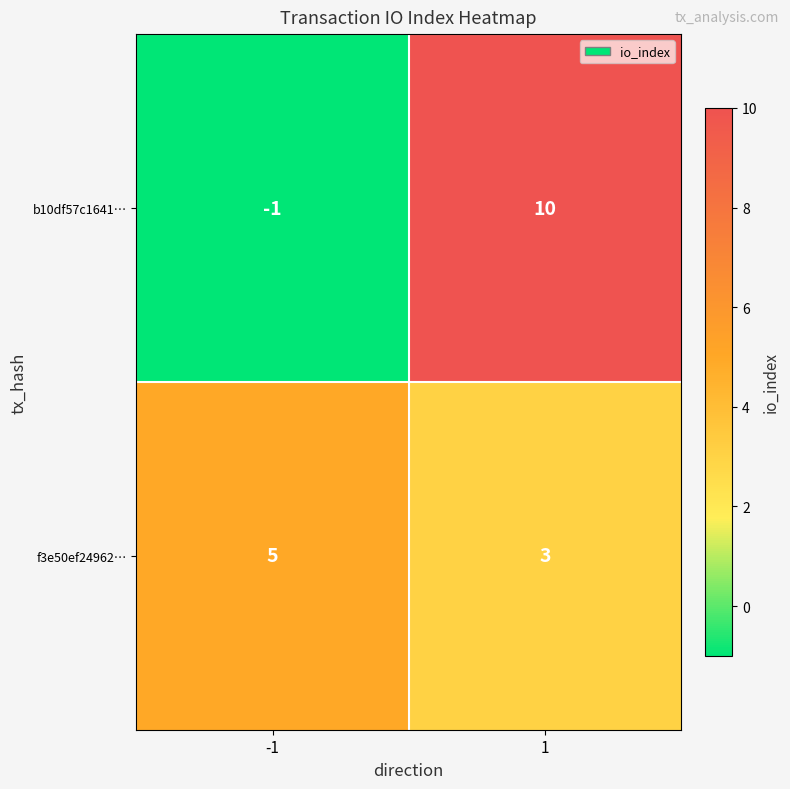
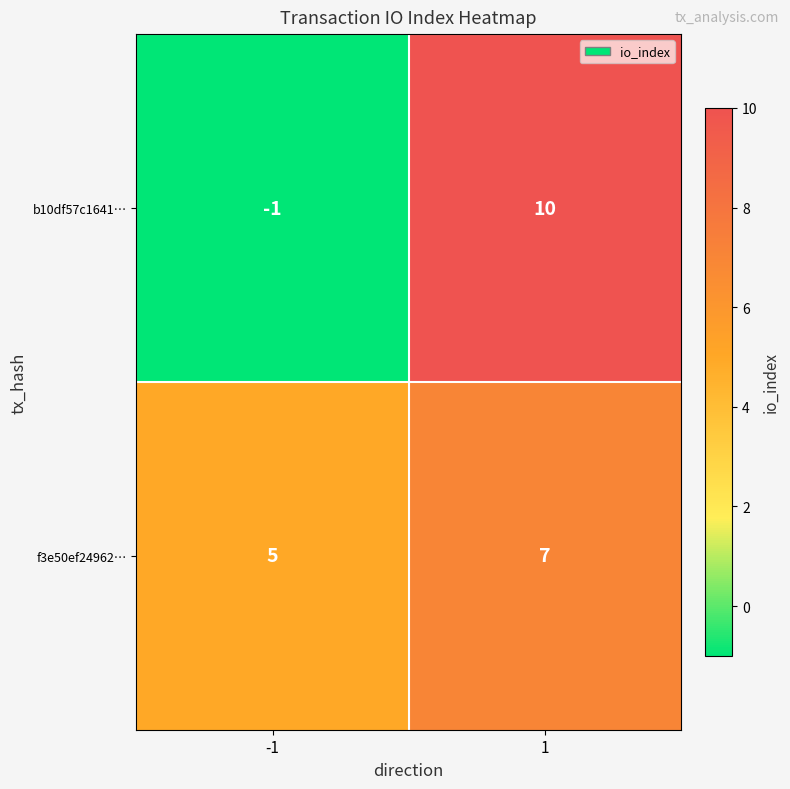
  {
    "b10df57c1641…": {
      "-1": -1,
      "1": 10
    },
    "f3e50ef24962…": {
      "-1": 5,
-     "1": 3
+     "1": 7
    }
  }
